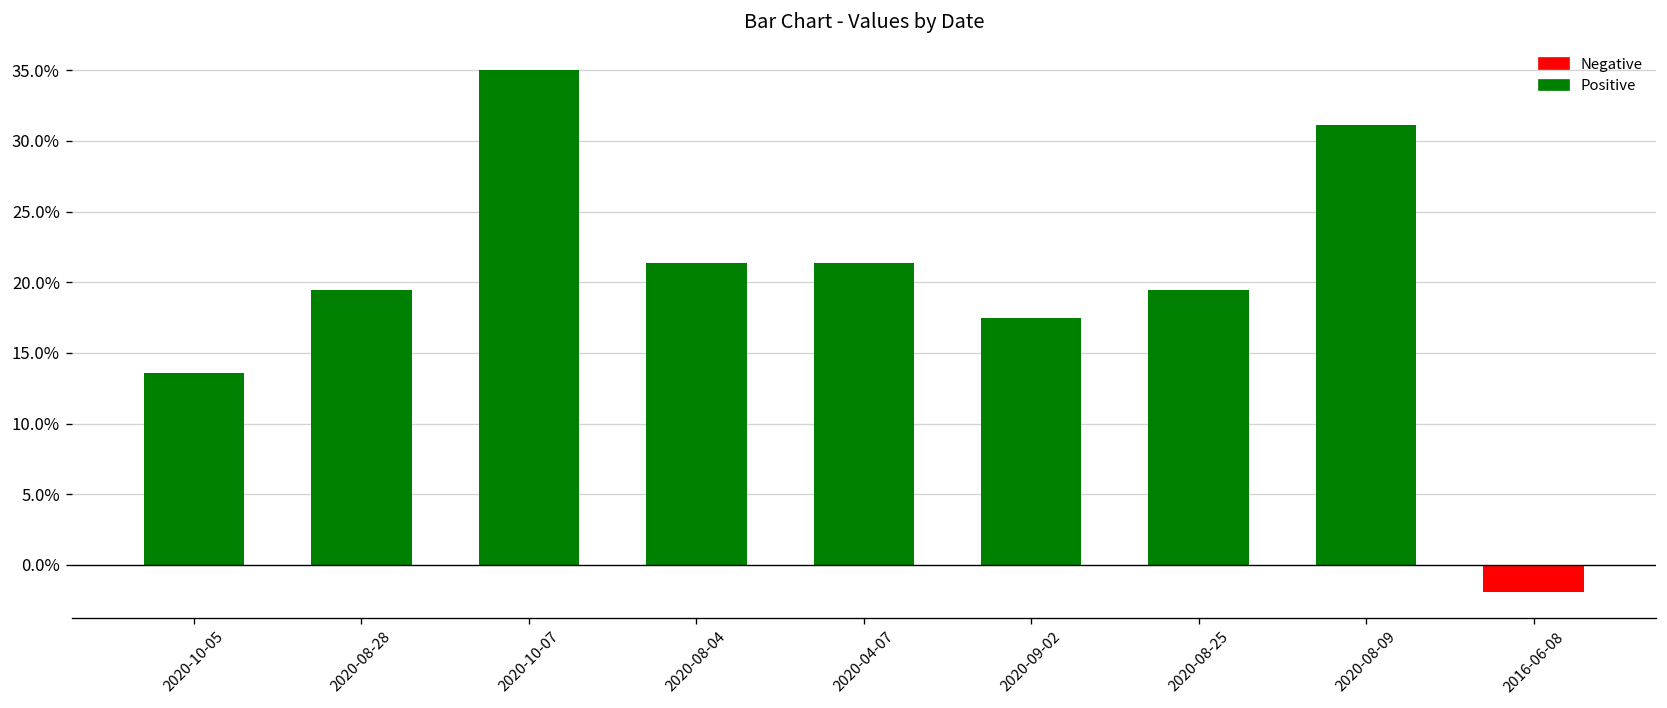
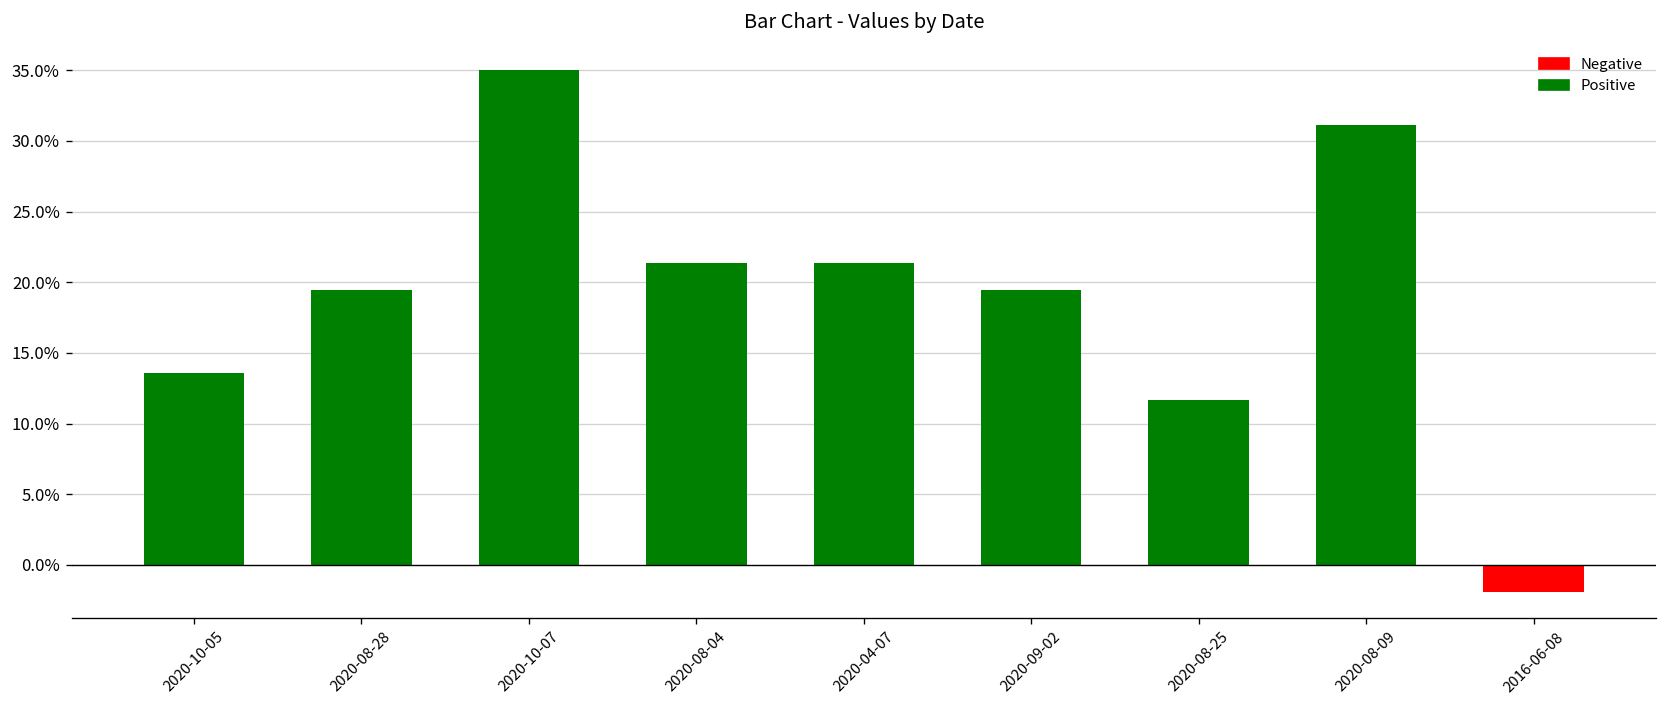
  {
    "2020-10-05": "13.6%",
    "2020-08-28": "19.4%",
    "2020-10-07": "35.0%",
    "2020-08-04": "21.4%",
    "2020-04-07": "21.4%",
-   "2020-09-02": "17.5%",
-   "2020-08-25": "19.4%",
+   "2020-09-02": "19.4%",
+   "2020-08-25": "11.7%",
    "2020-08-09": "31.1%",
    "2016-06-08": "-1.9%"
  }
